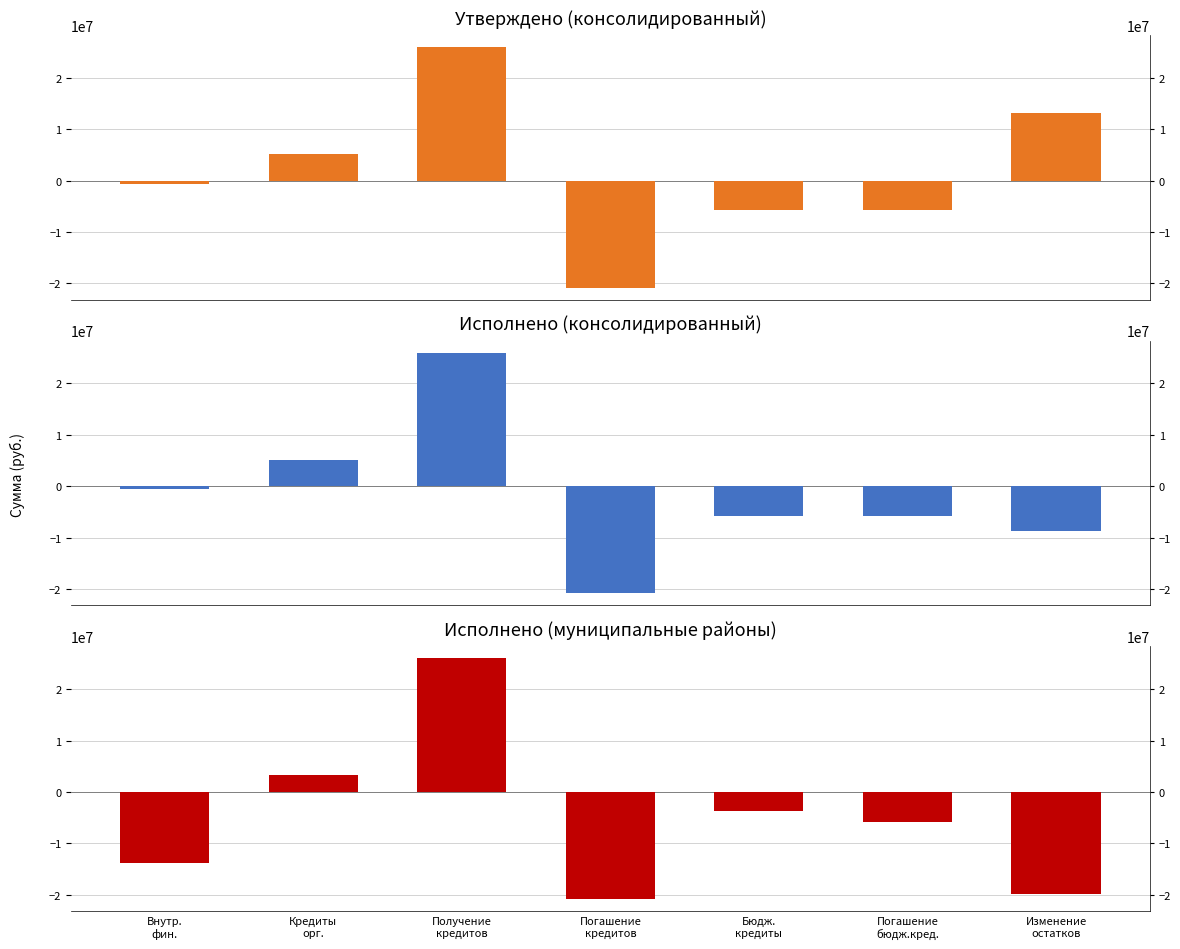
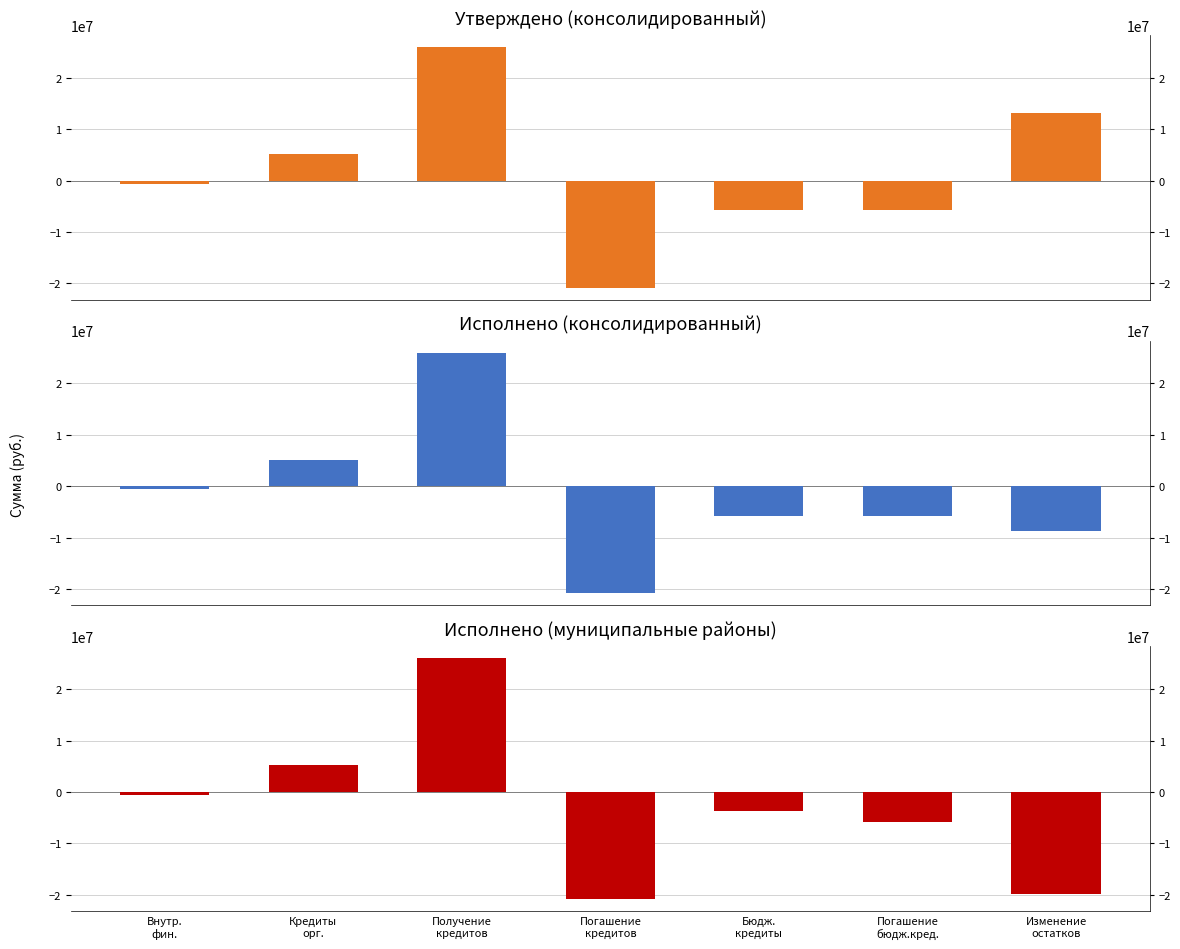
  {
    "Исполнено (муниципальные районы)": {
-     "Внутр. фин.": -14000000,
-     "Кредиты орг.": 3000000,
+     "Внутр. фин.": -1000000,
+     "Кредиты орг.": 5000000,
      "Получение кредитов": 26000000,
      "Погашение кредитов": -21000000,
      "Бюдж. кредиты": -4000000,
      "Погашение бюдж.кред.": -6000000,
      "Изменение остатков": -20000000
    }
  }
